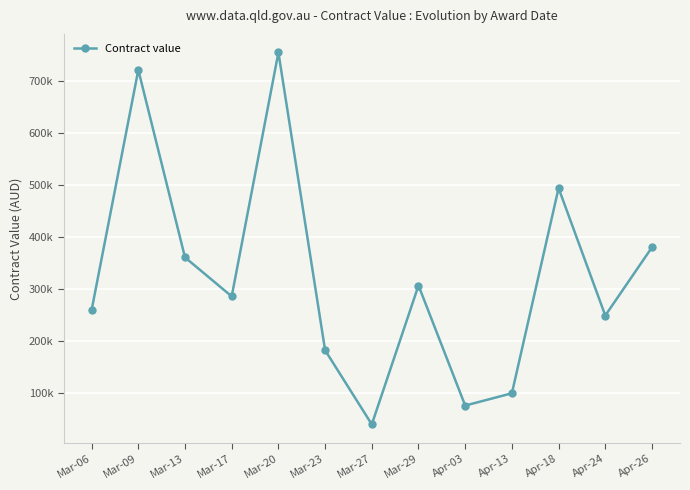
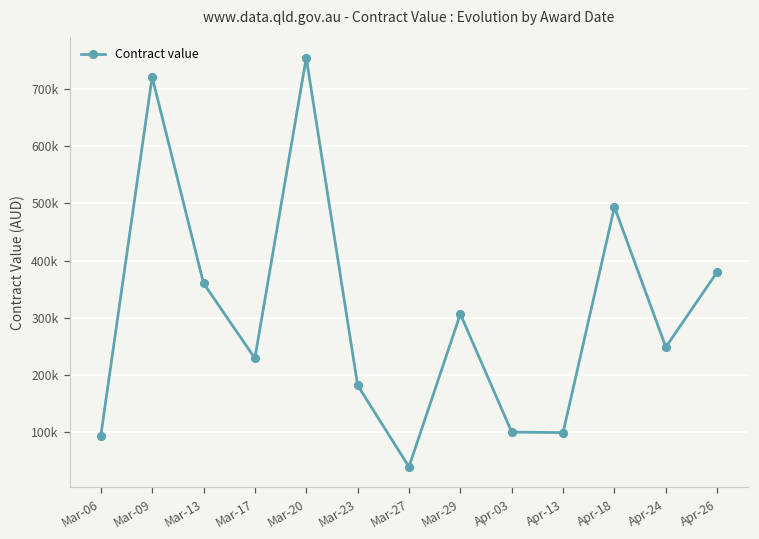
  {
-   "Mar-06": 260000,
+   "Mar-06": 90000,
    "Mar-09": 720000,
    "Mar-13": 360000,
-   "Mar-17": 290000,
+   "Mar-17": 230000,
    "Mar-20": 750000,
    "Mar-23": 180000,
    "Mar-27": 40000,
    "Mar-29": 310000,
-   "Apr-03": 80000,
+   "Apr-03": 100000,
    "Apr-13": 100000,
    "Apr-18": 490000,
    "Apr-24": 250000,
    "Apr-26": 380000
  }
